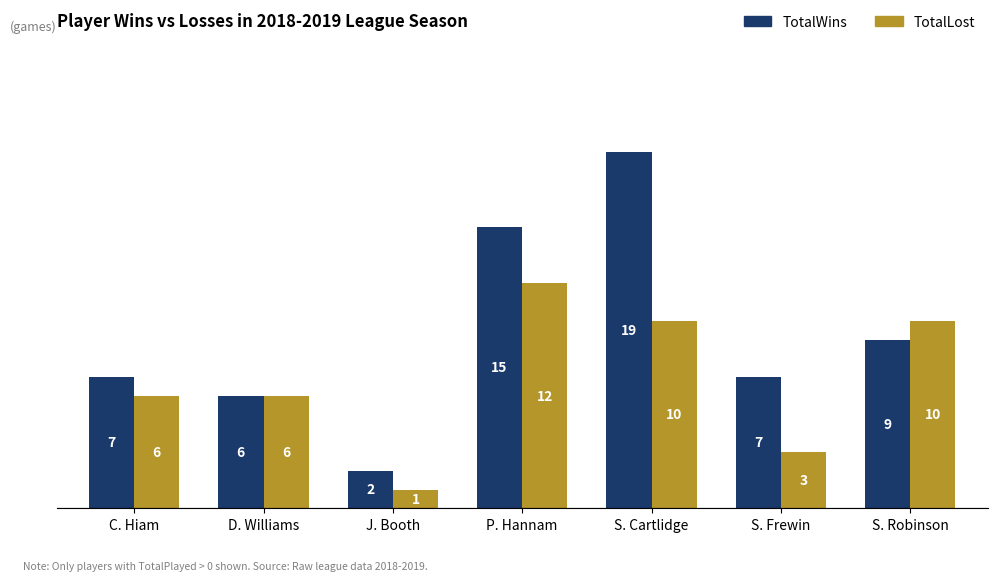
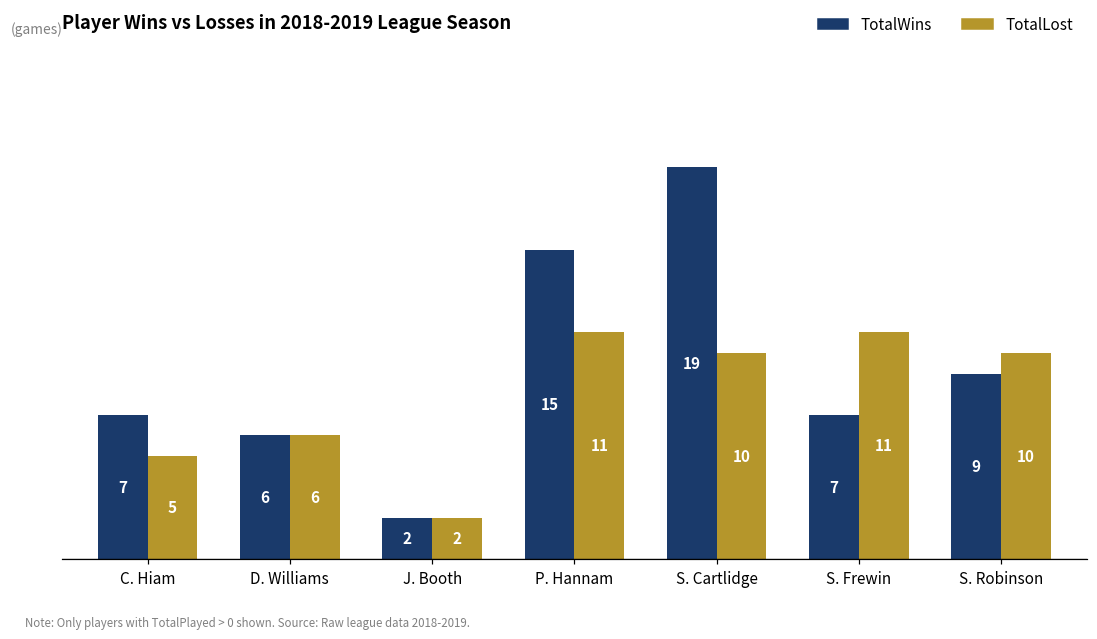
  {
    "TotalWins": {
      "C. Hiam": 7,
      "D. Williams": 6,
      "J. Booth": 2,
      "P. Hannam": 15,
      "S. Cartlidge": 19,
      "S. Frewin": 7,
      "S. Robinson": 9
    },
    "TotalLost": {
-     "C. Hiam": 6,
+     "C. Hiam": 5,
      "D. Williams": 6,
-     "J. Booth": 1,
-     "P. Hannam": 12,
+     "J. Booth": 2,
+     "P. Hannam": 11,
      "S. Cartlidge": 10,
-     "S. Frewin": 3,
+     "S. Frewin": 11,
      "S. Robinson": 10
    }
  }
